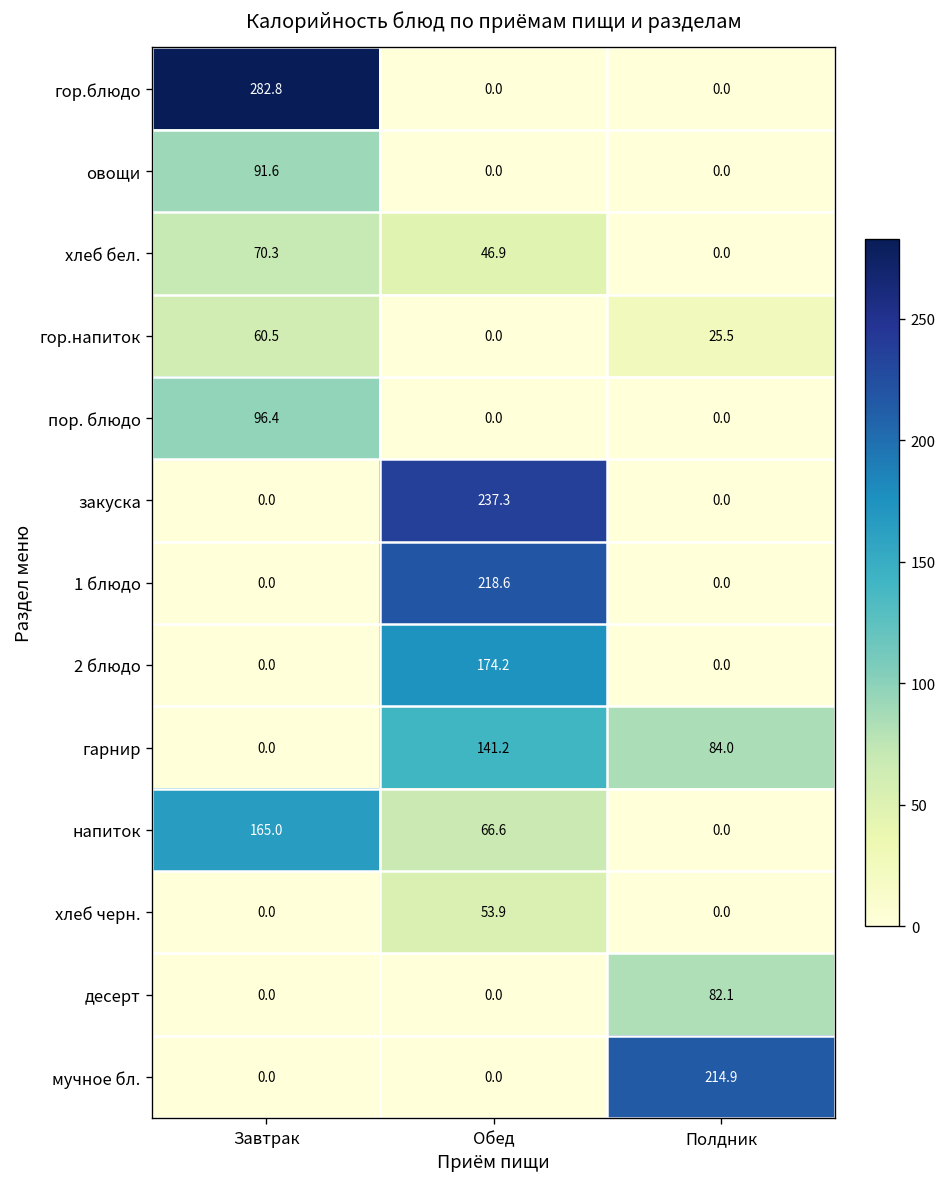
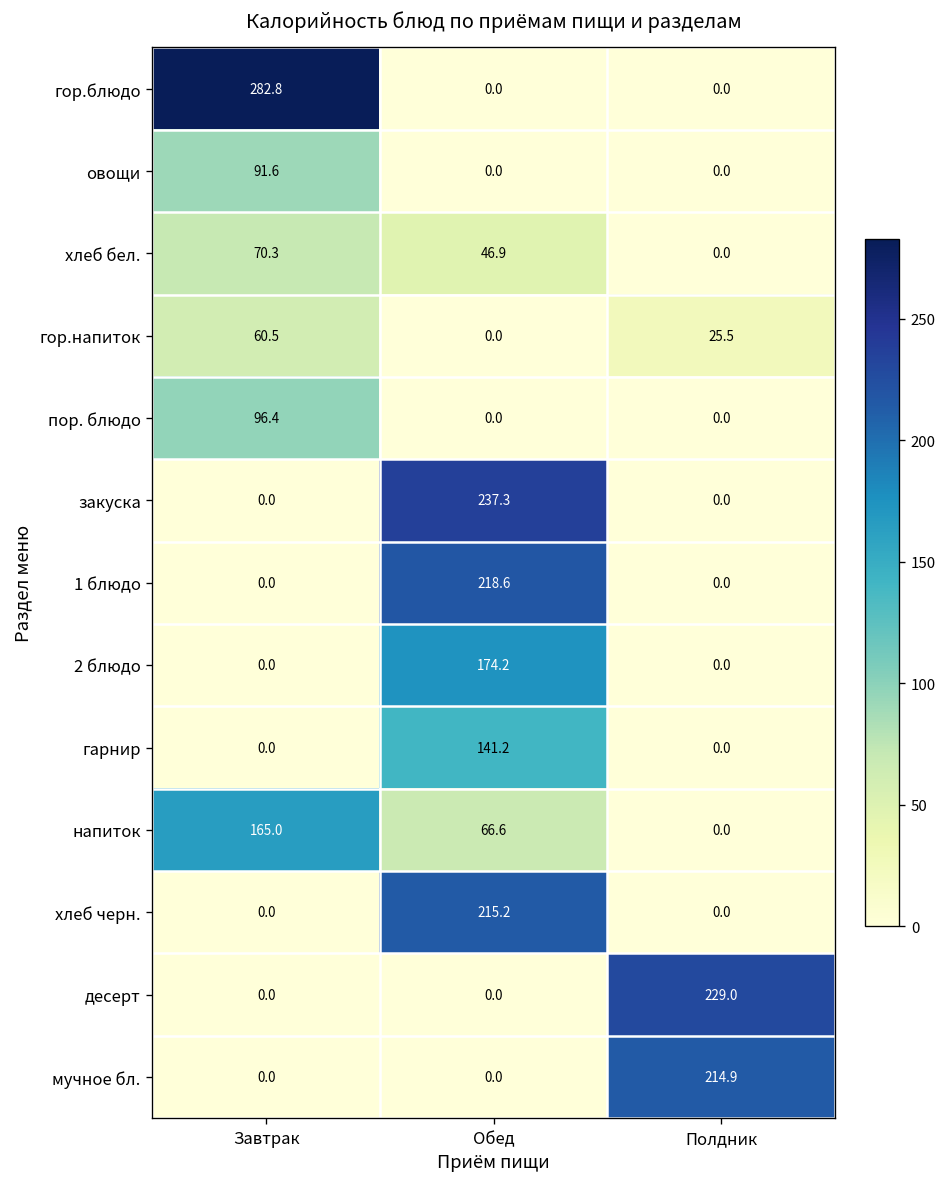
  {
    "гор.блюдо": {
      "Завтрак": 282.8,
      "Обед": 0.0,
      "Полдник": 0.0
    },
    "овощи": {
      "Завтрак": 91.6,
      "Обед": 0.0,
      "Полдник": 0.0
    },
    "хлеб бел.": {
      "Завтрак": 70.3,
      "Обед": 46.9,
      "Полдник": 0.0
    },
    "гор.напиток": {
      "Завтрак": 60.5,
      "Обед": 0.0,
      "Полдник": 25.5
    },
    "пор. блюдо": {
      "Завтрак": 96.4,
      "Обед": 0.0,
      "Полдник": 0.0
    },
    "закуска": {
      "Завтрак": 0.0,
      "Обед": 237.3,
      "Полдник": 0.0
    },
    "1 блюдо": {
      "Завтрак": 0.0,
      "Обед": 218.6,
      "Полдник": 0.0
    },
    "2 блюдо": {
      "Завтрак": 0.0,
      "Обед": 174.2,
      "Полдник": 0.0
    },
    "гарнир": {
      "Завтрак": 0.0,
      "Обед": 141.2,
-     "Полдник": 84.0
+     "Полдник": 0.0
    },
    "напиток": {
      "Завтрак": 165.0,
      "Обед": 66.6,
      "Полдник": 0.0
    },
    "хлеб черн.": {
      "Завтрак": 0.0,
-     "Обед": 53.9,
+     "Обед": 215.2,
      "Полдник": 0.0
    },
    "десерт": {
      "Завтрак": 0.0,
      "Обед": 0.0,
-     "Полдник": 82.1
+     "Полдник": 229.0
    },
    "мучное бл.": {
      "Завтрак": 0.0,
      "Обед": 0.0,
      "Полдник": 214.9
    }
  }
